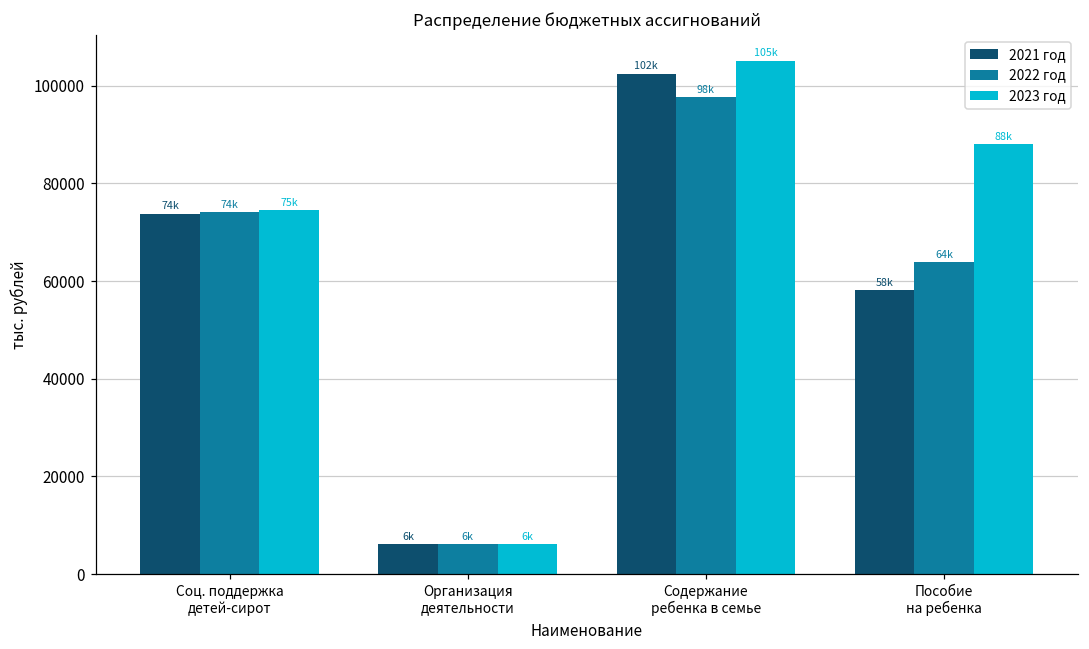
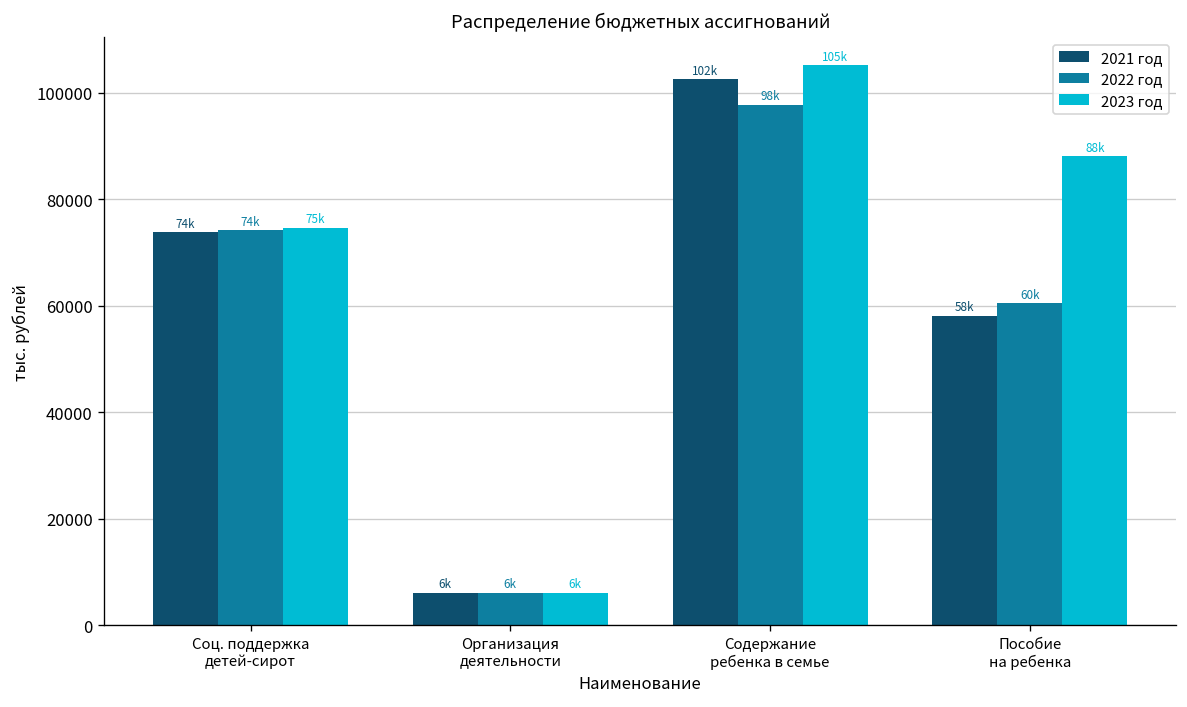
  {
    "2021 год": {
      "Соц. поддержка детей-сирот": "74k",
      "Организация деятельности": "6k",
      "Содержание ребенка в семье": "102k",
      "Пособие на ребенка": "58k"
    },
    "2022 год": {
      "Соц. поддержка детей-сирот": "74k",
      "Организация деятельности": "6k",
      "Содержание ребенка в семье": "98k",
-     "Пособие на ребенка": "64k"
+     "Пособие на ребенка": "60k"
    },
    "2023 год": {
      "Соц. поддержка детей-сирот": "75k",
      "Организация деятельности": "6k",
      "Содержание ребенка в семье": "105k",
      "Пособие на ребенка": "88k"
    }
  }
